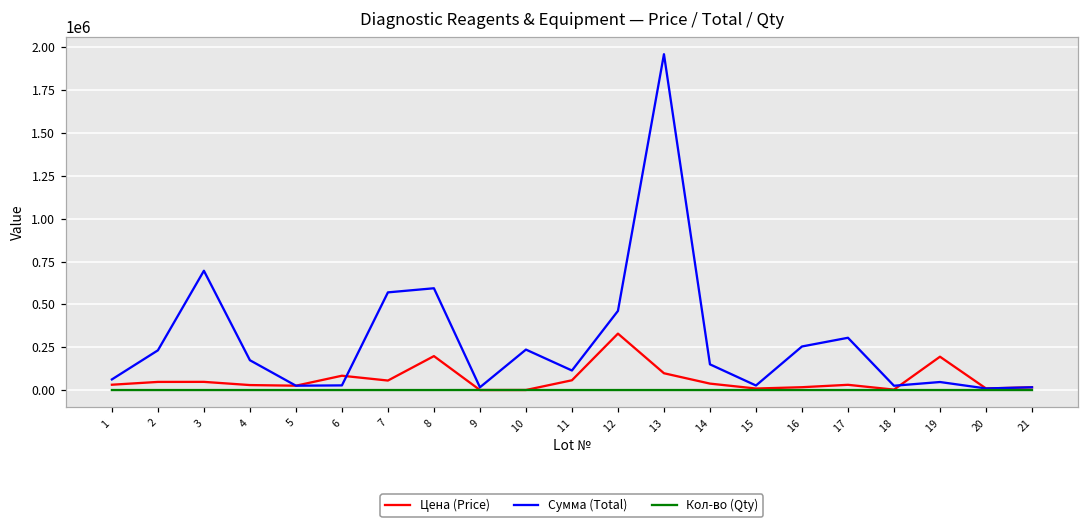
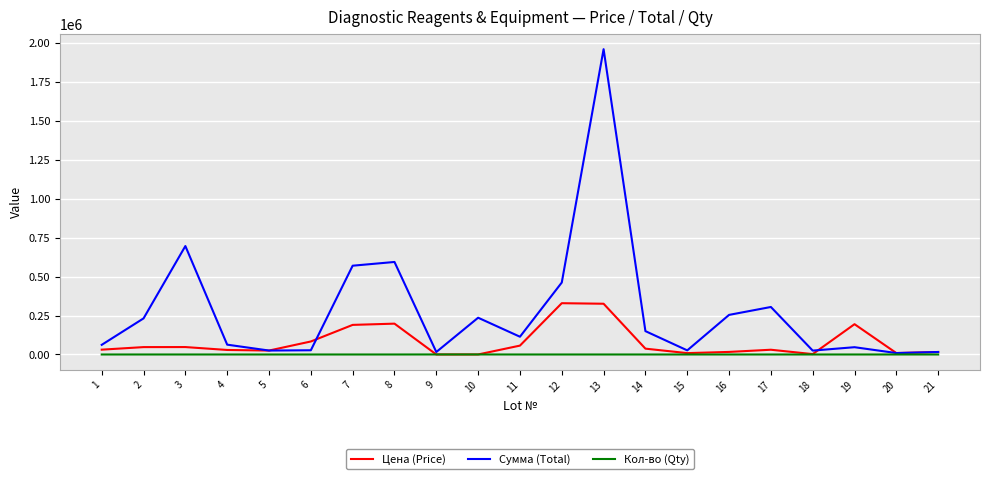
  {
    "Цена (Price)": {
      "1": 30000,
      "2": 50000,
      "3": 50000,
      "4": 30000,
      "6": 80000,
-     "7": 60000,
+     "7": 190000,
      "8": 200000,
      "11": 60000,
      "12": 330000,
-     "13": 100000,
+     "13": 330000,
      "14": 40000,
      "16": 20000,
      "17": 30000,
      "19": 190000
    },
    "Сумма (Total)": {
      "1": 60000,
      "2": 230000,
      "3": 700000,
-     "4": 170000,
+     "4": 60000,
      "6": 30000,
      "7": 570000,
      "8": 590000,
      "10": 240000,
      "11": 110000,
      "12": 460000,
      "13": 1960000,
      "14": 150000,
      "15": 30000,
      "16": 250000,
      "17": 310000,
      "18": 30000,
      "19": 50000
    },
    "Кол-во (Qty)": {
      "1": 0,
      "2": 0,
      "3": 0,
      "4": 0,
      "5": 0,
      "6": 0,
      "7": 0,
      "8": 0,
      "11": 0,
      "12": 0,
      "13": 0,
      "14": 0,
      "16": 0,
      "17": 0,
      "19": 0
    }
  }
